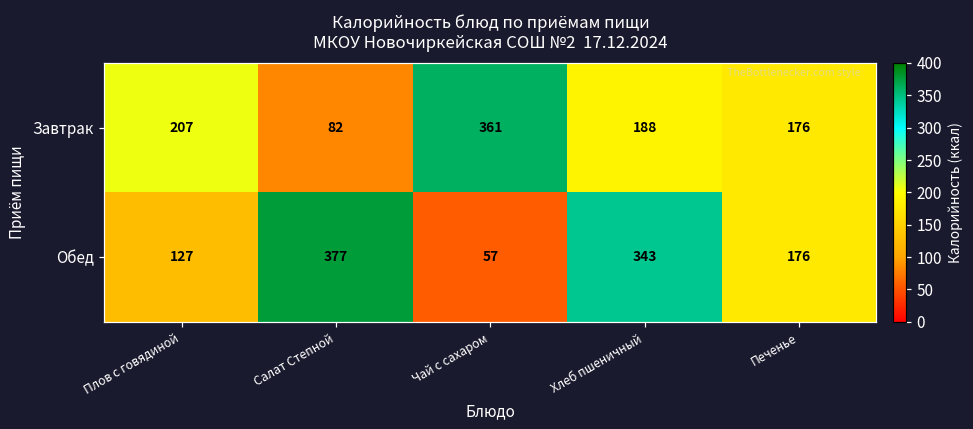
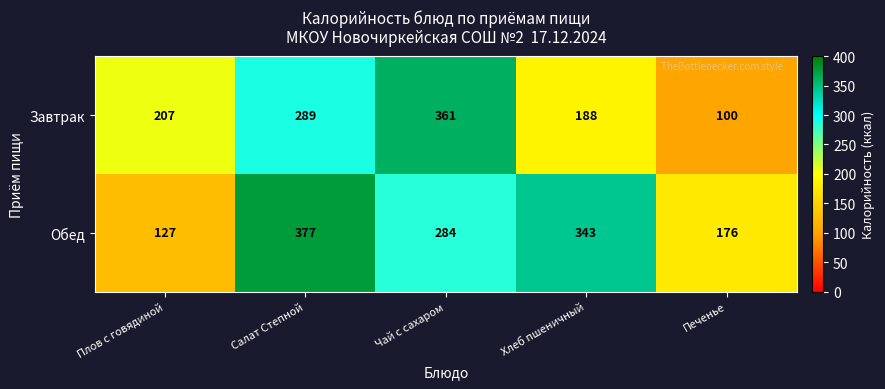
  {
    "Завтрак": {
      "Плов с говядиной": 207,
-     "Салат Степной": 82,
+     "Салат Степной": 289,
      "Чай с сахаром": 361,
      "Хлеб пшеничный": 188,
-     "Печенье": 176
+     "Печенье": 100
    },
    "Обед": {
      "Плов с говядиной": 127,
      "Салат Степной": 377,
-     "Чай с сахаром": 57,
+     "Чай с сахаром": 284,
      "Хлеб пшеничный": 343,
      "Печенье": 176
    }
  }
